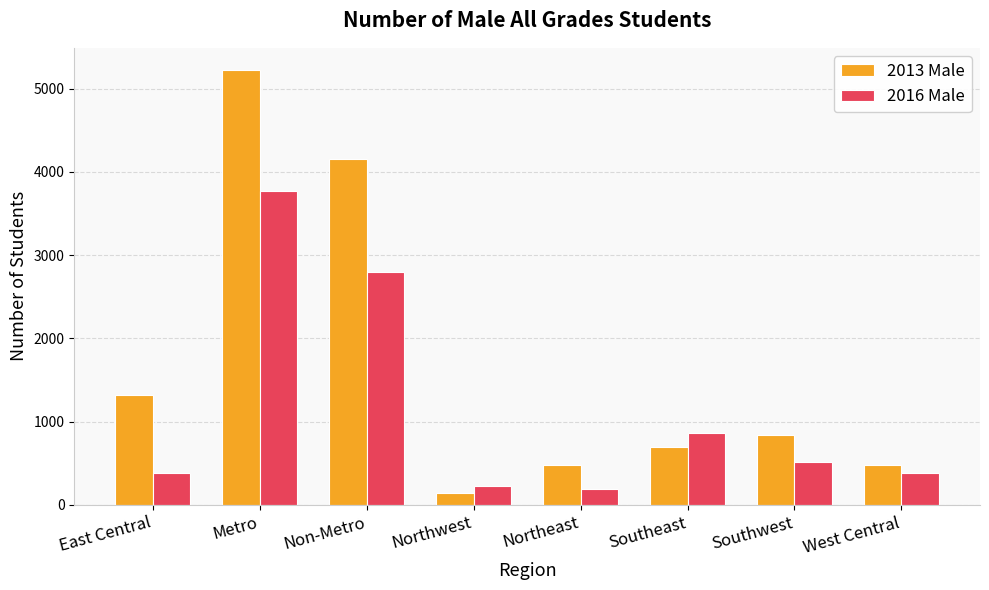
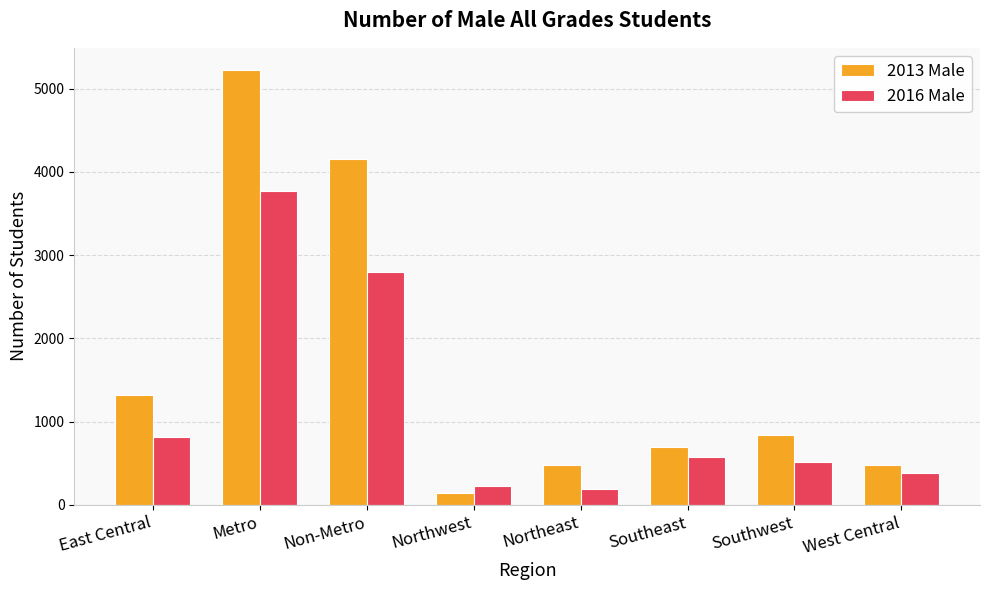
  {
    "2013 Male": {
      "East Central": 1300,
      "Metro": 5200,
      "Non-Metro": 4100,
      "Northwest": 100,
      "Northeast": 500,
      "Southeast": 700,
      "Southwest": 800,
      "West Central": 500
    },
    "2016 Male": {
-     "East Central": 400,
+     "East Central": 800,
      "Metro": 3800,
      "Non-Metro": 2800,
      "Northwest": 200,
      "Northeast": 200,
-     "Southeast": 900,
+     "Southeast": 600,
      "Southwest": 500,
      "West Central": 400
    }
  }
